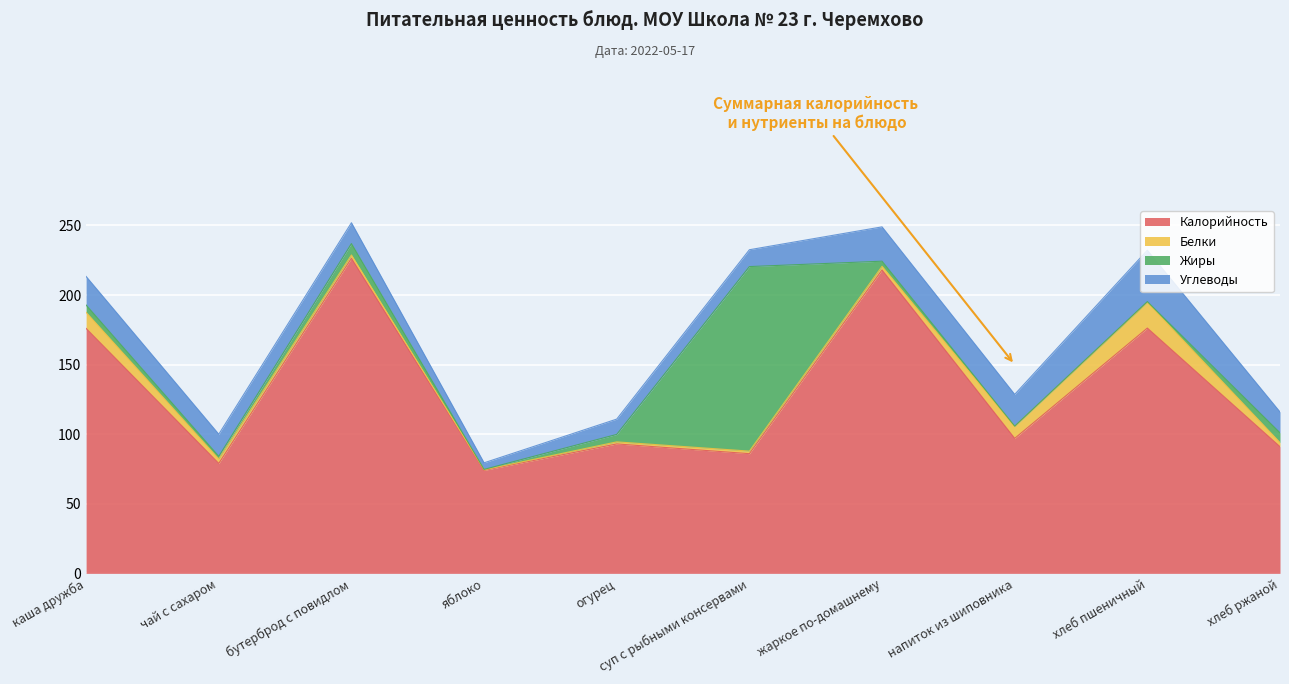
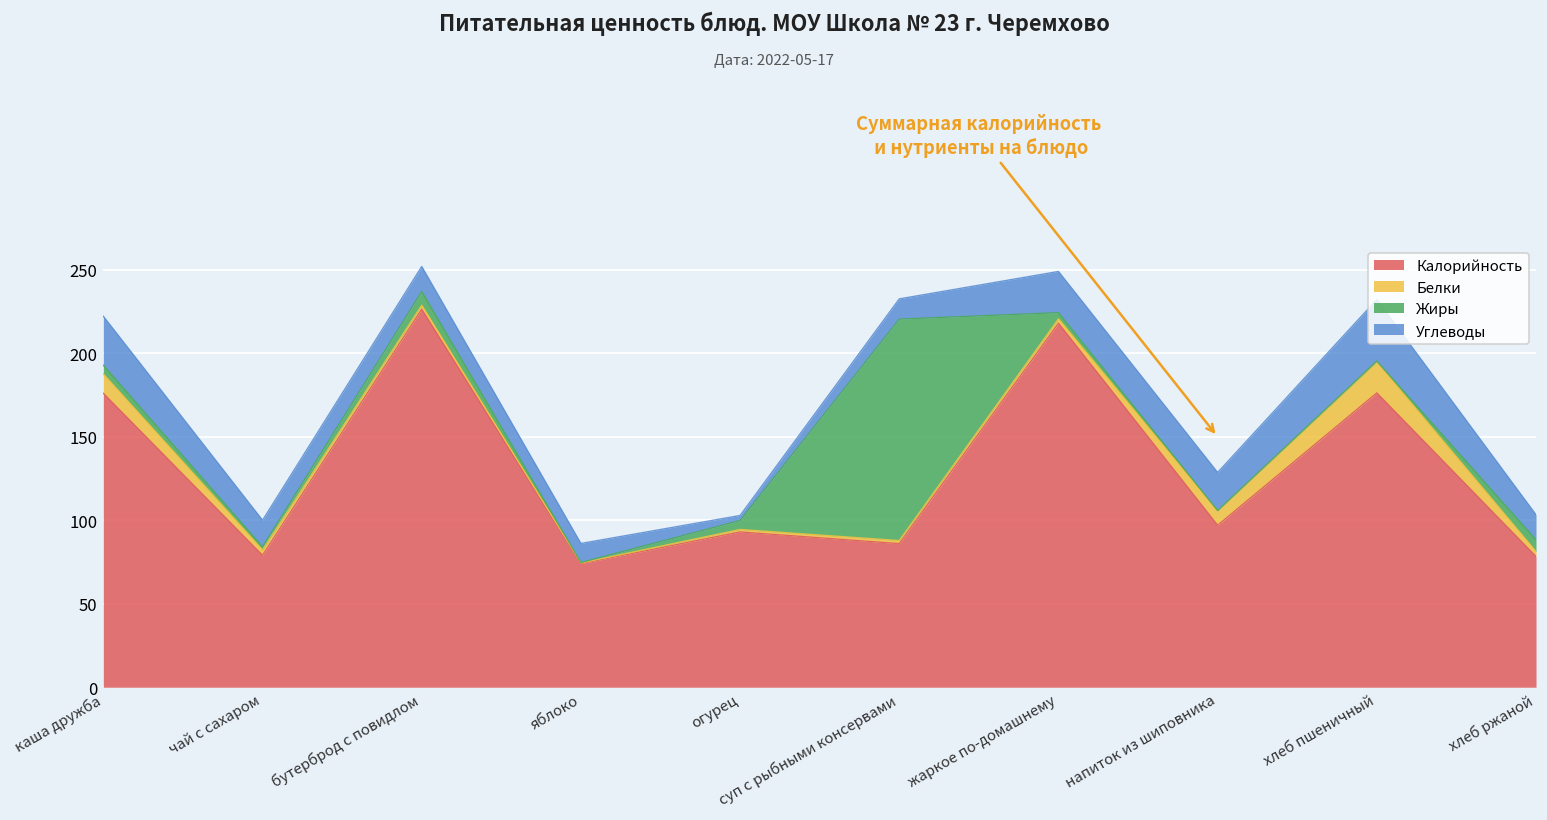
  {
    "Калорийность": {
      "каша дружба": 176,
      "чай с сахаром": 79,
      "бутерброд с повидлом": 226,
      "суп с рыбными консервами": 86,
      "жаркое по-домашнему": 218,
      "напиток из шиповника": 97,
      "хлеб пшеничный": 176,
-     "хлеб ржаной": 91
+     "хлеб ржаной": 78
    },
    "Белки": {
      "каша дружба": 12,
      "чай с сахаром": 3,
      "бутерброд с повидлом": 2,
      "суп с рыбными консервами": 2,
      "жаркое по-домашнему": 3,
      "хлеб ржаной": 3
    },
    "Жиры": {
      "каша дружба": 5,
      "чай с сахаром": 2,
      "бутерброд с повидлом": 8,
      "огурец": 5,
      "суп с рыбными консервами": 133,
      "жаркое по-домашнему": 4,
      "хлеб ржаной": 7
    },
    "Углеводы": {
-     "каша дружба": 21,
+     "каша дружба": 29,
      "чай с сахаром": 16,
      "бутерброд с повидлом": 15,
-     "яблоко": 5,
-     "огурец": 11,
+     "яблоко": 11,
+     "огурец": 3,
      "суп с рыбными консервами": 12,
      "жаркое по-домашнему": 25,
      "напиток из шиповника": 23,
      "хлеб ржаной": 15
    }
  }
